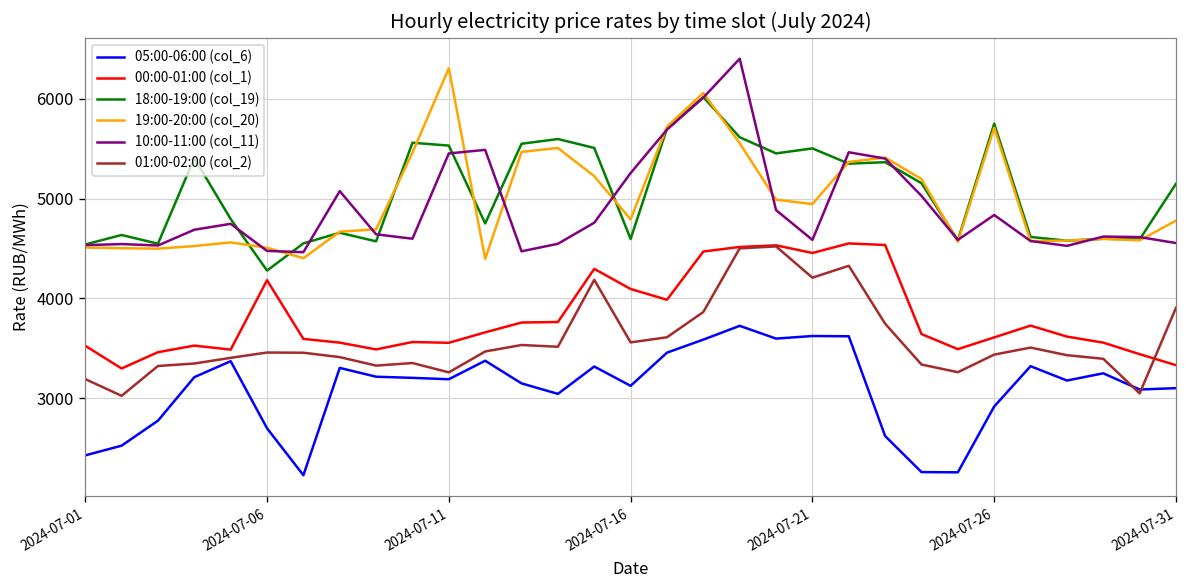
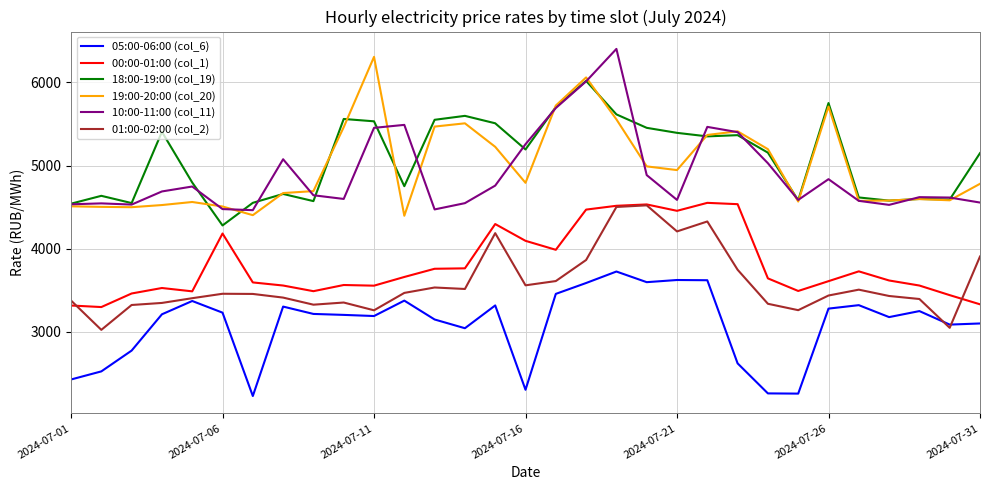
  {
    "05:00-06:00 (col_6)": {
      "2024-07-01": 2400,
-     "2024-07-06": 2700,
+     "2024-07-06": 3200,
      "2024-07-11": 3200,
-     "2024-07-16": 3100,
+     "2024-07-16": 2300,
      "2024-07-21": 3600,
-     "2024-07-26": 2900,
+     "2024-07-26": 3300,
      "2024-07-31": 3100
    },
    "00:00-01:00 (col_1)": {
-     "2024-07-01": 3500,
+     "2024-07-01": 3300,
      "2024-07-06": 4200,
      "2024-07-11": 3600,
      "2024-07-16": 4100,
      "2024-07-21": 4500,
      "2024-07-26": 3600,
      "2024-07-31": 3300
    },
    "18:00-19:00 (col_19)": {
      "2024-07-06": 4300,
      "2024-07-11": 5500,
-     "2024-07-16": 4600,
-     "2024-07-21": 5500,
+     "2024-07-16": 5200,
+     "2024-07-21": 5400,
      "2024-07-26": 5800,
      "2024-07-31": 5100
    },
    "19:00-20:00 (col_20)": {
      "2024-07-06": 4500,
      "2024-07-11": 6300,
      "2024-07-16": 4800,
      "2024-07-21": 4900,
      "2024-07-26": 5700,
      "2024-07-31": 4800
    },
    "10:00-11:00 (col_11)": {
      "2024-07-06": 4500,
      "2024-07-11": 5500,
      "2024-07-16": 5300,
      "2024-07-21": 4600,
      "2024-07-26": 4800,
      "2024-07-31": 4600
    },
    "01:00-02:00 (col_2)": {
-     "2024-07-01": 3200,
+     "2024-07-01": 3400,
      "2024-07-06": 3500,
      "2024-07-11": 3300,
      "2024-07-16": 3600,
      "2024-07-21": 4200,
      "2024-07-26": 3400,
      "2024-07-31": 3900
    }
  }
